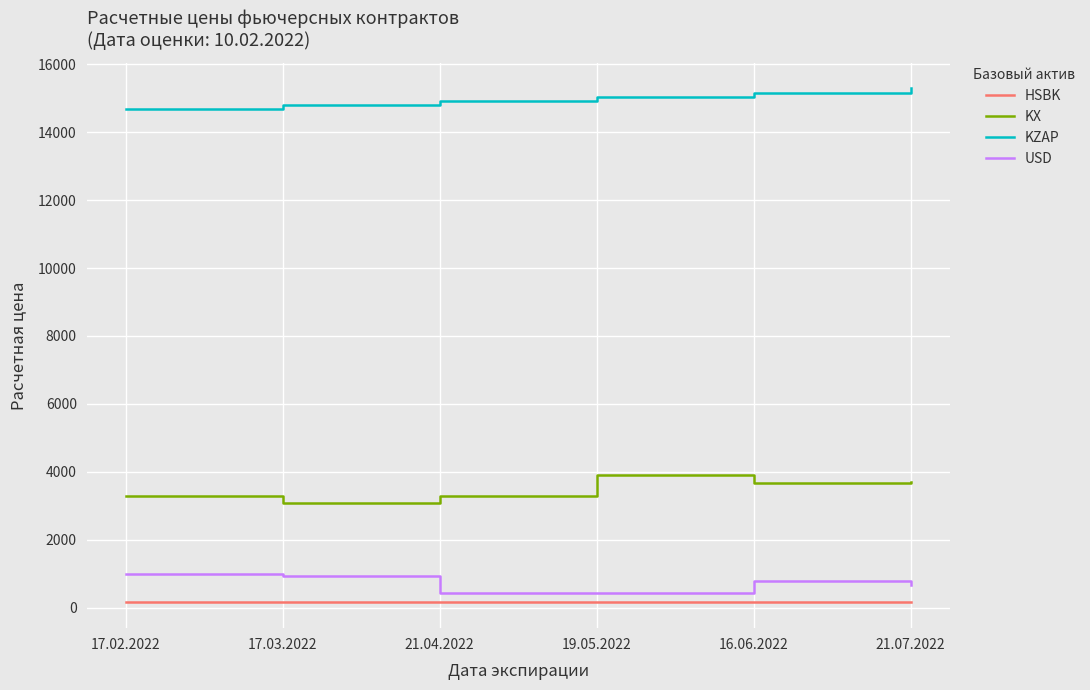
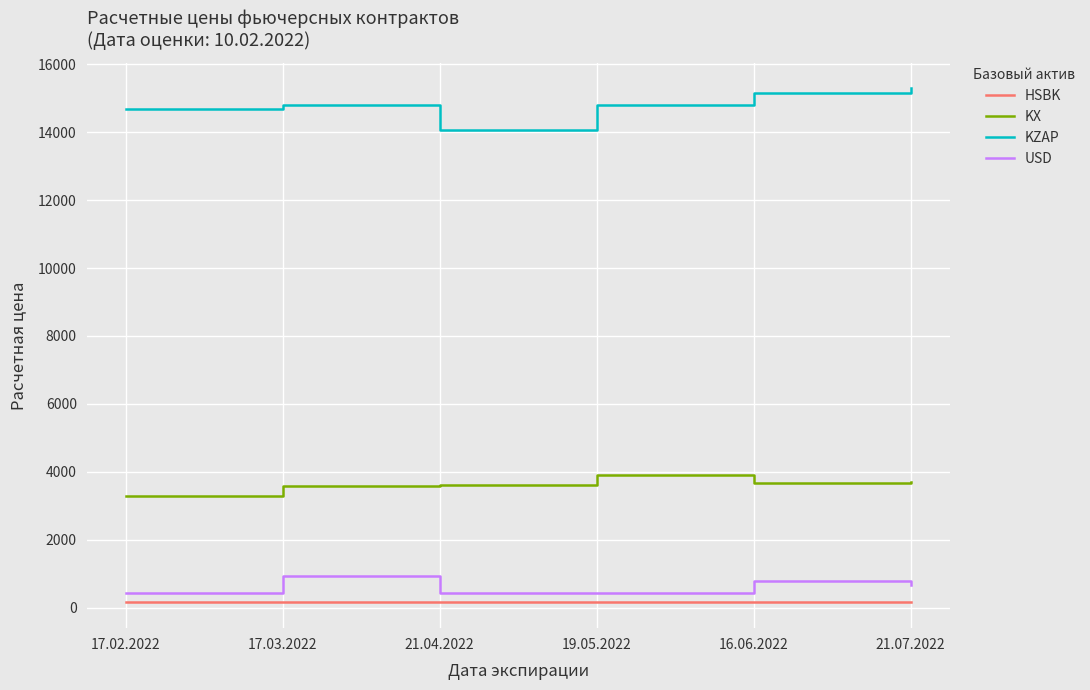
  {
    "HSBK": {
      "17.02.2022": 200,
      "17.03.2022": 200,
      "21.04.2022": 200,
      "19.05.2022": 200,
      "16.06.2022": 200,
      "21.07.2022": 200
    },
    "KX": {
      "17.02.2022": 3300,
-     "17.03.2022": 3100,
-     "21.04.2022": 3300,
+     "17.03.2022": 3600,
+     "21.04.2022": 3600,
      "19.05.2022": 3900,
      "16.06.2022": 3700,
      "21.07.2022": 3700
    },
    "KZAP": {
      "17.02.2022": 14700,
      "17.03.2022": 14800,
-     "21.04.2022": 14900,
-     "19.05.2022": 15000,
+     "21.04.2022": 14000,
+     "19.05.2022": 14800,
      "16.06.2022": 15100,
      "21.07.2022": 15300
    },
    "USD": {
-     "17.02.2022": 1000,
+     "17.02.2022": 400,
      "17.03.2022": 900,
      "21.04.2022": 400,
      "19.05.2022": 400,
      "16.06.2022": 800,
      "21.07.2022": 700
    }
  }
